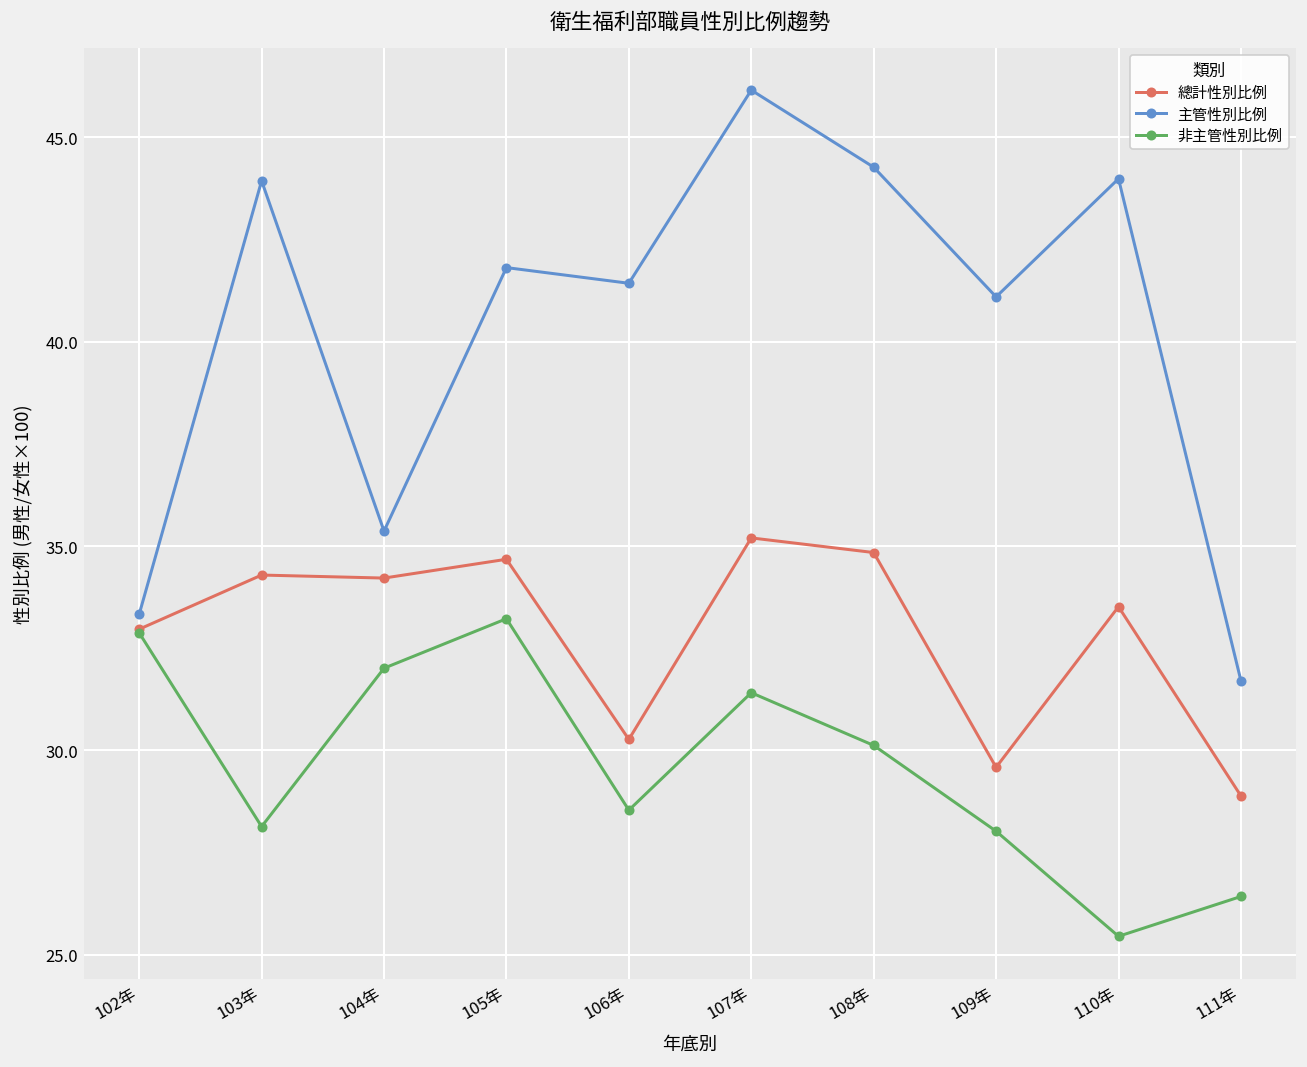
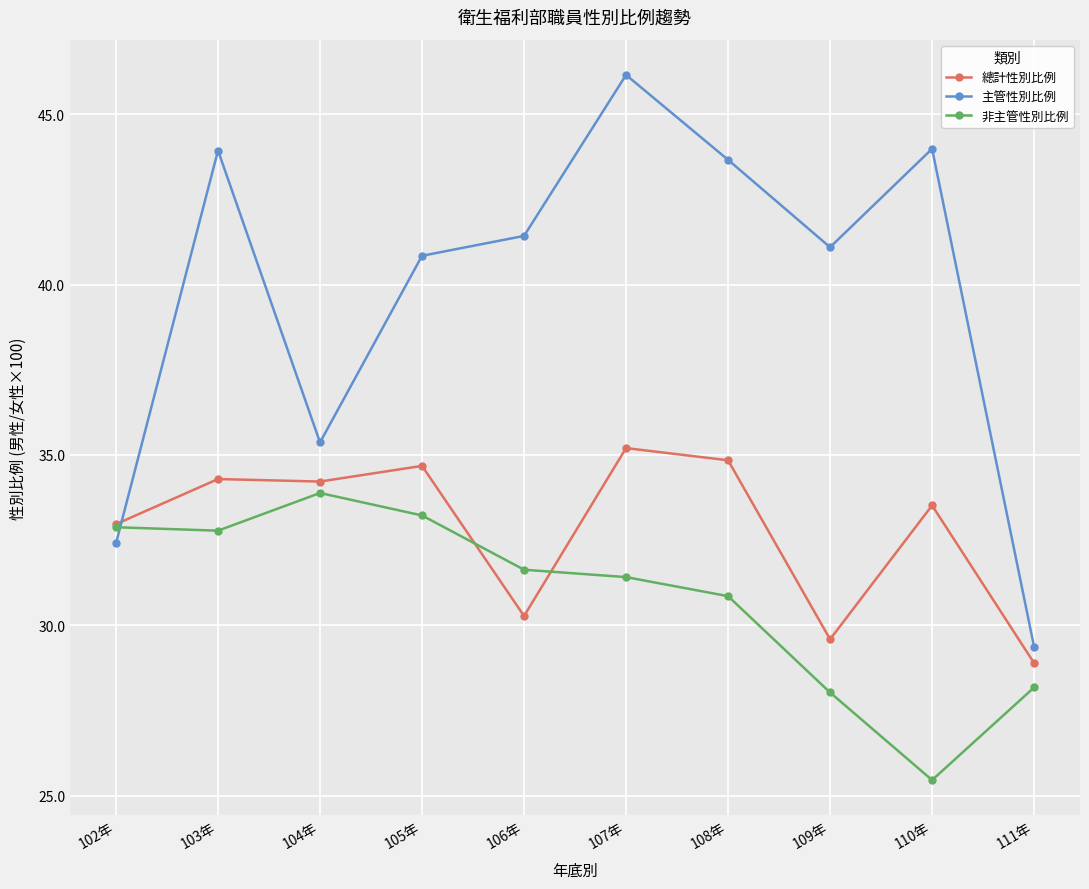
  {
    "總計性別比例": {
      "102年": 33.0,
      "103年": 34.3,
      "104年": 34.2,
      "105年": 34.7,
      "106年": 30.3,
      "107年": 35.2,
      "108年": 34.8,
      "109年": 29.6,
      "110年": 33.5,
      "111年": 28.9
    },
    "主管性別比例": {
-     "102年": 33.3,
+     "102年": 32.4,
      "103年": 43.9,
      "104年": 35.4,
-     "105年": 41.8,
+     "105年": 40.8,
      "106年": 41.4,
      "107年": 46.2,
-     "108年": 44.3,
+     "108年": 43.7,
      "109年": 41.1,
      "110年": 44.0,
-     "111年": 31.7
+     "111年": 29.4
    },
    "非主管性別比例": {
      "102年": 32.9,
-     "103年": 28.1,
-     "104年": 32.0,
+     "103年": 32.8,
+     "104年": 33.9,
      "105年": 33.2,
-     "106年": 28.5,
+     "106年": 31.6,
      "107年": 31.4,
-     "108年": 30.1,
+     "108年": 30.9,
      "109年": 28.0,
      "110年": 25.5,
-     "111年": 26.4
+     "111年": 28.2
    }
  }
